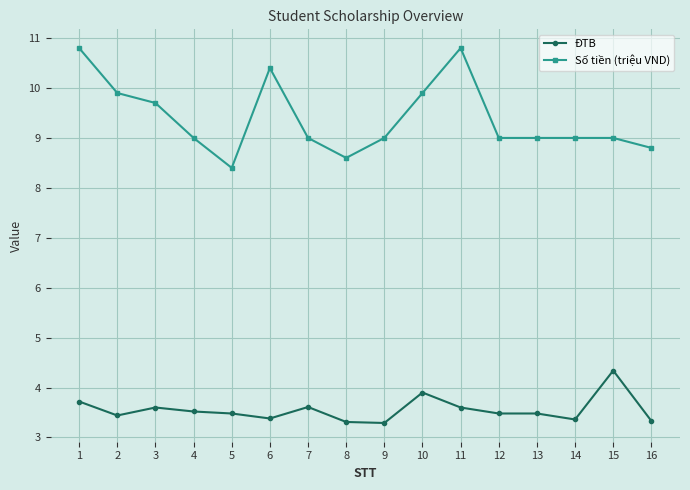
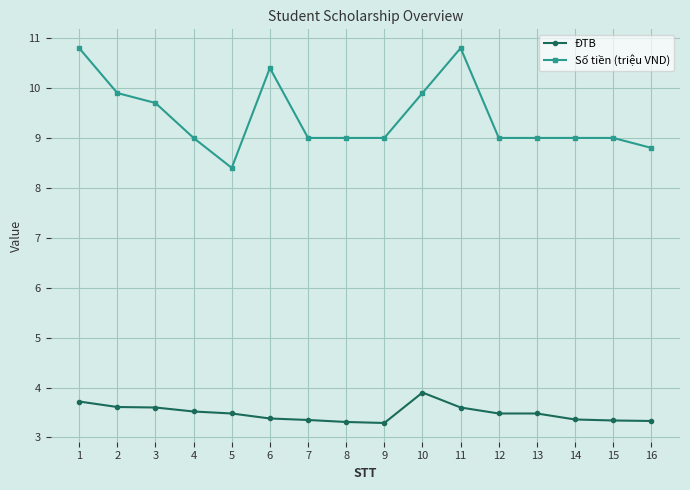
  {
    "ĐTB": {
      "1": 3.7,
-     "2": 3.4,
+     "2": 3.6,
      "3": 3.6,
      "4": 3.5,
      "5": 3.5,
      "6": 3.4,
-     "7": 3.6,
+     "7": 3.4,
      "8": 3.3,
      "9": 3.3,
      "10": 3.9,
      "11": 3.6,
      "12": 3.5,
      "13": 3.5,
      "14": 3.4,
-     "15": 4.3,
+     "15": 3.3,
      "16": 3.3
    },
    "Số tiền (triệu VND)": {
      "1": 10.8,
      "2": 9.9,
      "3": 9.7,
      "4": 9.0,
      "5": 8.4,
      "6": 10.4,
      "7": 9.0,
-     "8": 8.6,
+     "8": 9.0,
      "9": 9.0,
      "10": 9.9,
      "11": 10.8,
      "12": 9.0,
      "13": 9.0,
      "14": 9.0,
      "15": 9.0,
      "16": 8.8
    }
  }
